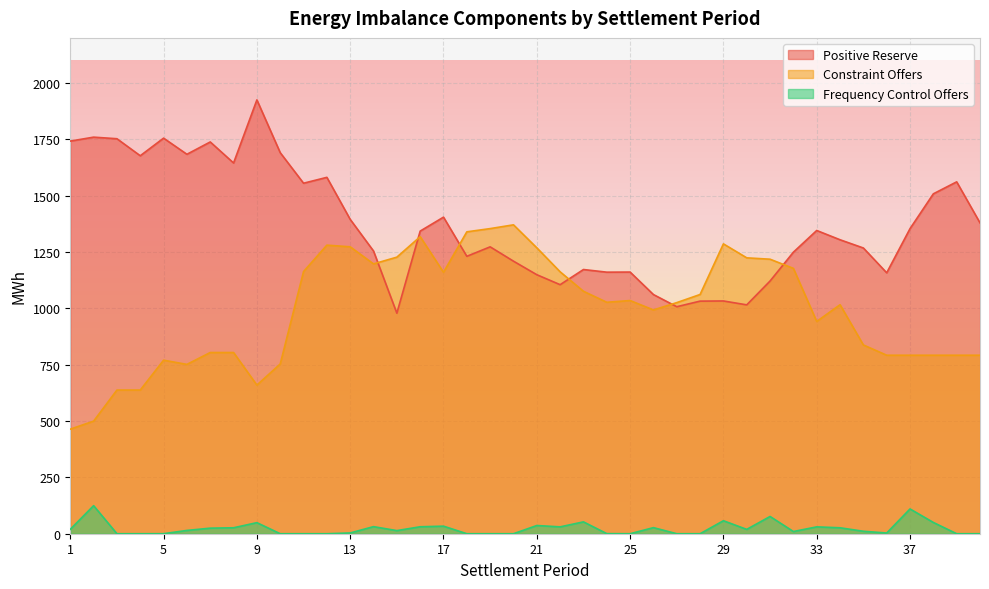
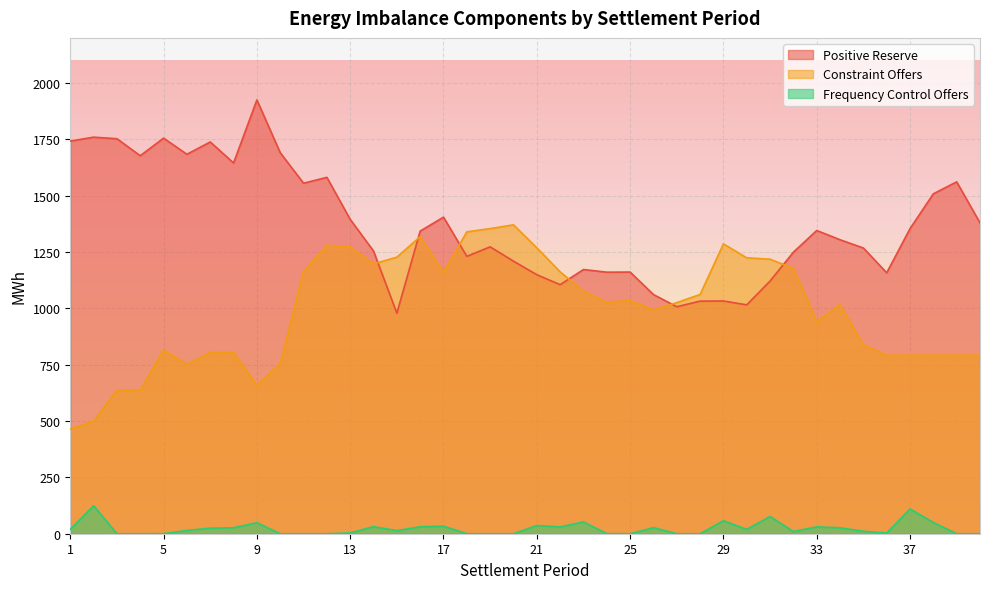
  {
    "Positive Reserve": {
      "1": 1740,
      "5": 1760,
      "9": 1920,
      "13": 1390,
      "17": 1400,
      "21": 1150,
      "25": 1160,
      "29": 1030,
      "33": 1350,
      "37": 1350
    },
    "Constraint Offers": {
      "1": 460,
-     "5": 770,
+     "5": 810,
      "9": 660,
      "13": 1270,
      "17": 1160,
      "21": 1270,
      "25": 1030,
      "29": 1290,
      "33": 940,
      "37": 790
    },
    "Frequency Control Offers": {
      "1": 20,
      "5": 0,
      "9": 50,
      "13": 0,
      "17": 30,
      "21": 40,
      "25": 0,
      "29": 60,
      "33": 30,
      "37": 110
    }
  }
